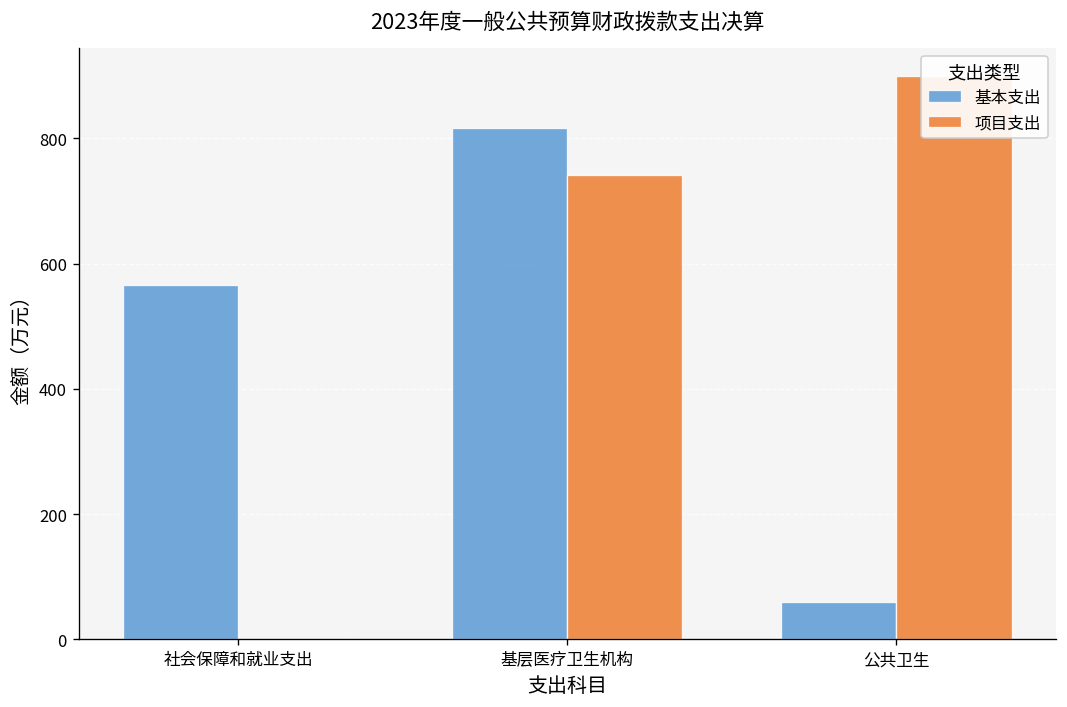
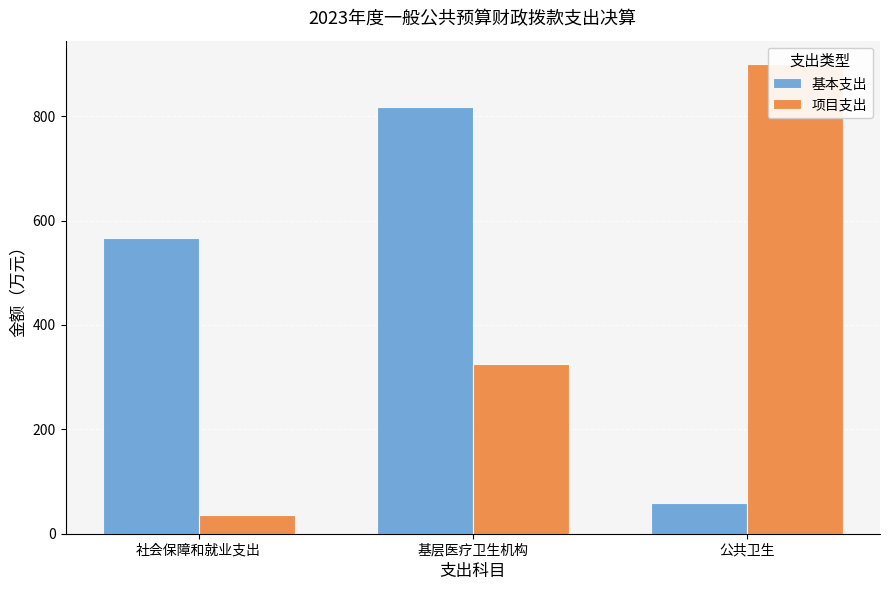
  {
    "基本支出": {
      "社会保障和就业支出": 570,
      "基层医疗卫生机构": 820,
      "公共卫生": 60
    },
    "项目支出": {
-     "社会保障和就业支出": 0,
-     "基层医疗卫生机构": 740
+     "社会保障和就业支出": 40,
+     "基层医疗卫生机构": 330
    }
  }
